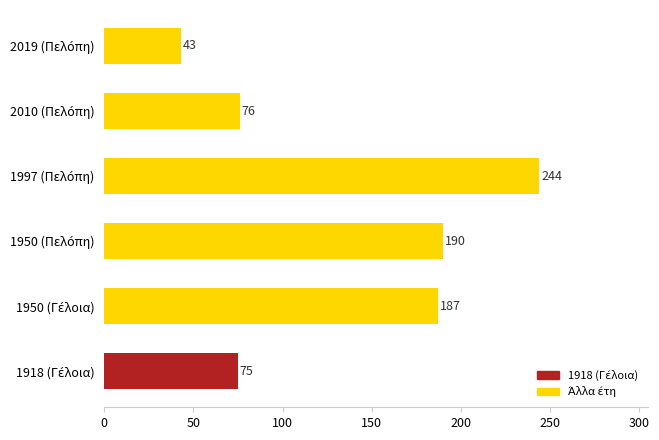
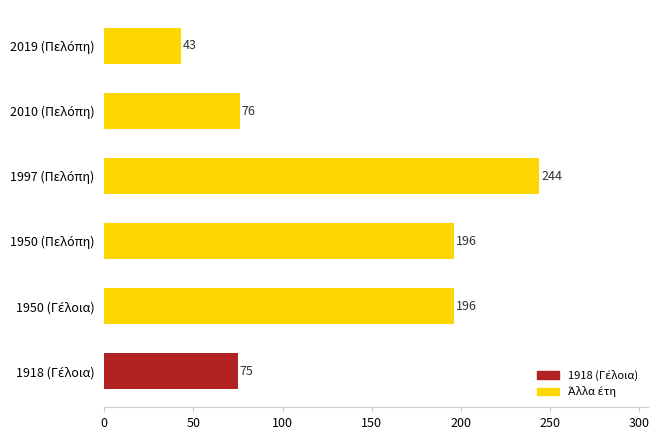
  {
    "2019 (Πελόπη)": 43,
    "2010 (Πελόπη)": 76,
    "1997 (Πελόπη)": 244,
-   "1950 (Πελόπη)": 190,
-   "1950 (Γέλοια)": 187,
+   "1950 (Πελόπη)": 196,
+   "1950 (Γέλοια)": 196,
    "1918 (Γέλοια)": 75
  }
